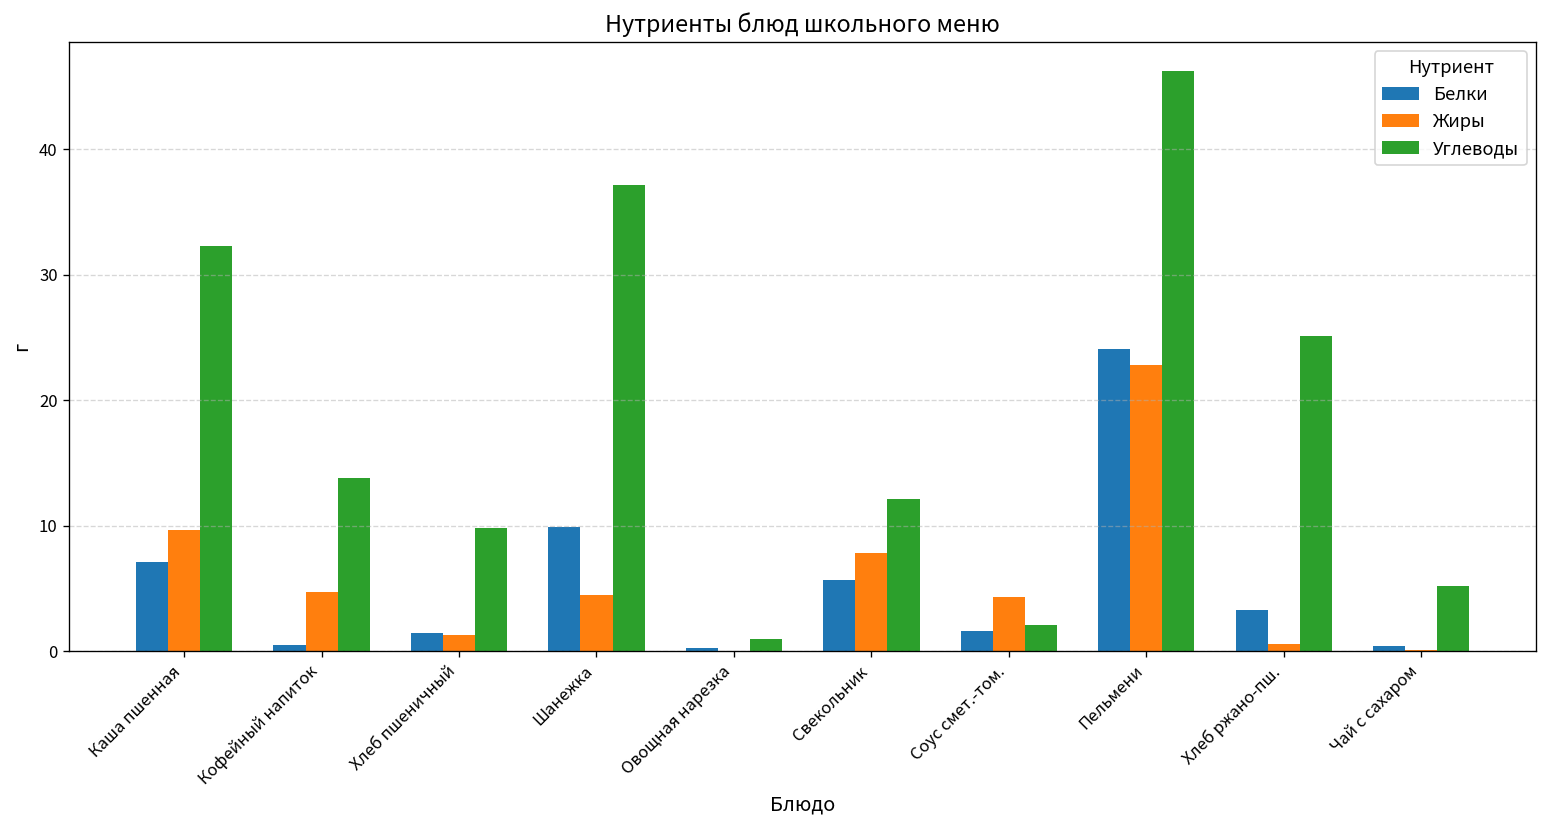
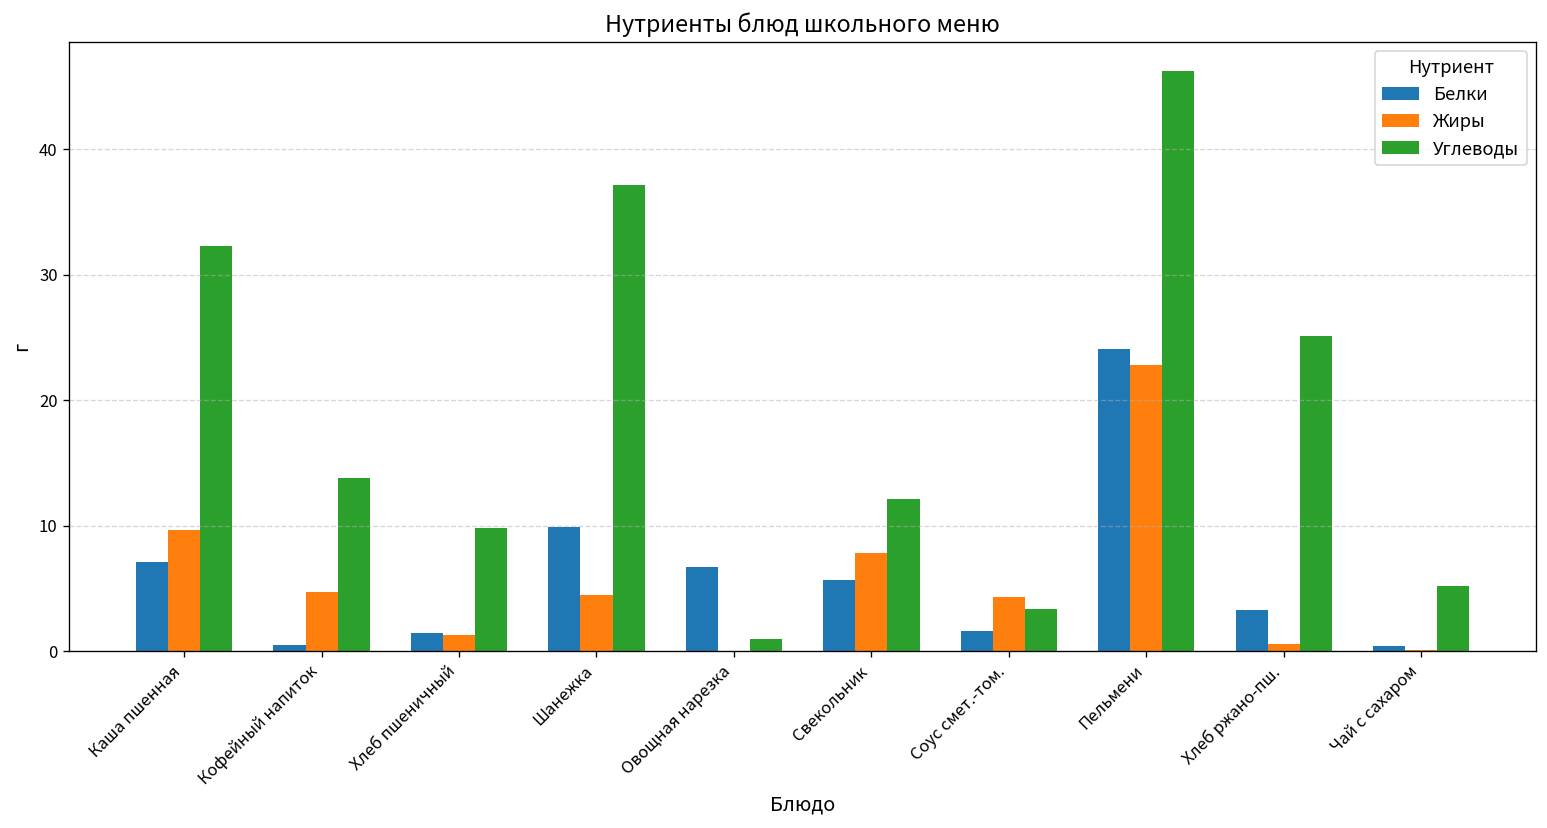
  {
    "Белки": {
      "Каша пшенная": 7.1,
      "Кофейный напиток": 0.5,
      "Хлеб пшеничный": 1.5,
      "Шанежка": 9.9,
-     "Овощная нарезка": 0.3,
+     "Овощная нарезка": 6.7,
      "Свекольник": 5.7,
      "Соус смет.-том.": 1.6,
      "Пельмени": 24.1,
      "Хлеб ржано-пш.": 3.3,
      "Чай с сахаром": 0.4
    },
    "Жиры": {
      "Каша пшенная": 9.7,
      "Кофейный напиток": 4.7,
      "Хлеб пшеничный": 1.3,
      "Шанежка": 4.5,
      "Овощная нарезка": 0.0,
      "Свекольник": 7.8,
      "Соус смет.-том.": 4.3,
      "Пельмени": 22.8,
      "Хлеб ржано-пш.": 0.6
    },
    "Углеводы": {
      "Каша пшенная": 32.3,
      "Кофейный напиток": 13.8,
      "Хлеб пшеничный": 9.8,
      "Шанежка": 37.1,
      "Овощная нарезка": 1.0,
      "Свекольник": 12.1,
-     "Соус смет.-том.": 2.1,
+     "Соус смет.-том.": 3.4,
      "Пельмени": 46.2,
      "Хлеб ржано-пш.": 25.1,
      "Чай с сахаром": 5.2
    }
  }
